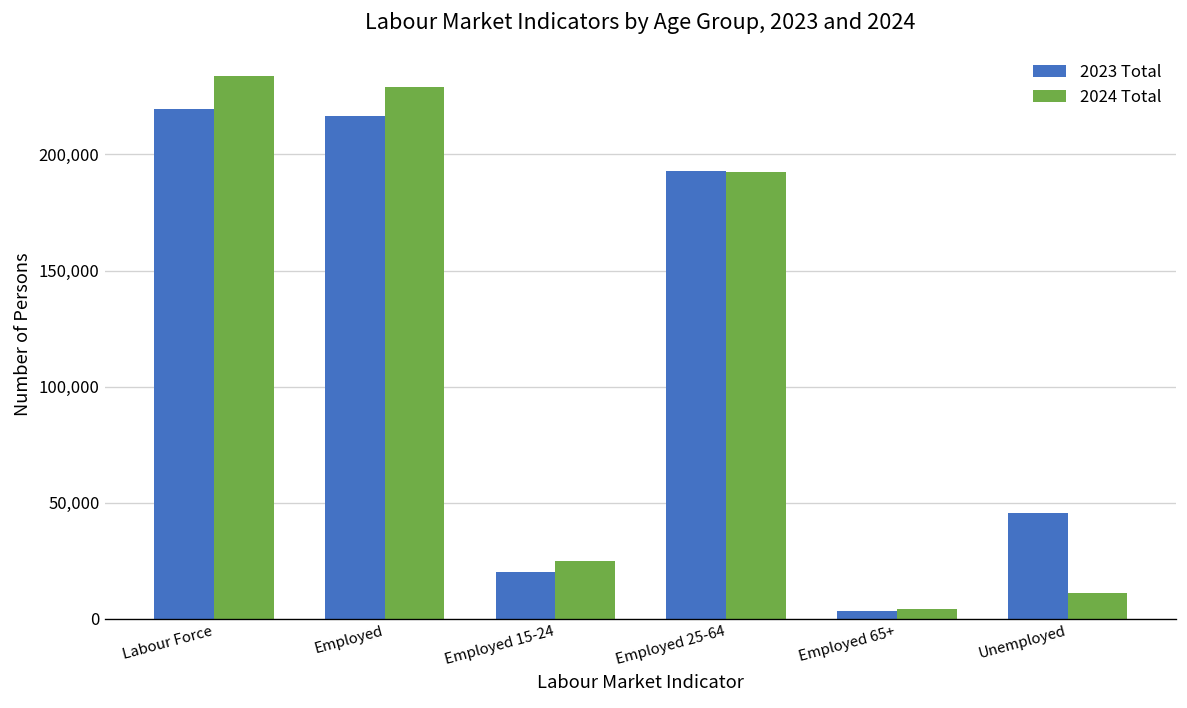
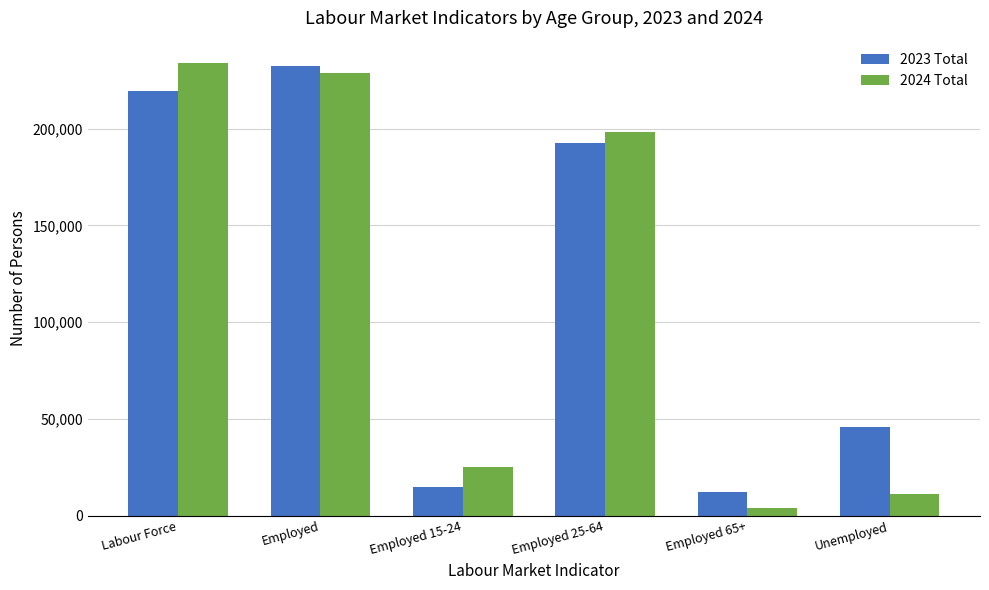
  {
    "2023 Total": {
      "Labour Force": "220,000",
-     "Employed": "217,000",
-     "Employed 15-24": "20,000",
+     "Employed": "233,000",
+     "Employed 15-24": "15,000",
      "Employed 25-64": "193,000",
-     "Employed 65+": "4,000",
+     "Employed 65+": "12,000",
      "Unemployed": "46,000"
    },
    "2024 Total": {
      "Labour Force": "234,000",
      "Employed": "229,000",
      "Employed 15-24": "25,000",
-     "Employed 25-64": "192,000",
+     "Employed 25-64": "198,000",
      "Employed 65+": "4,000",
      "Unemployed": "11,000"
    }
  }
